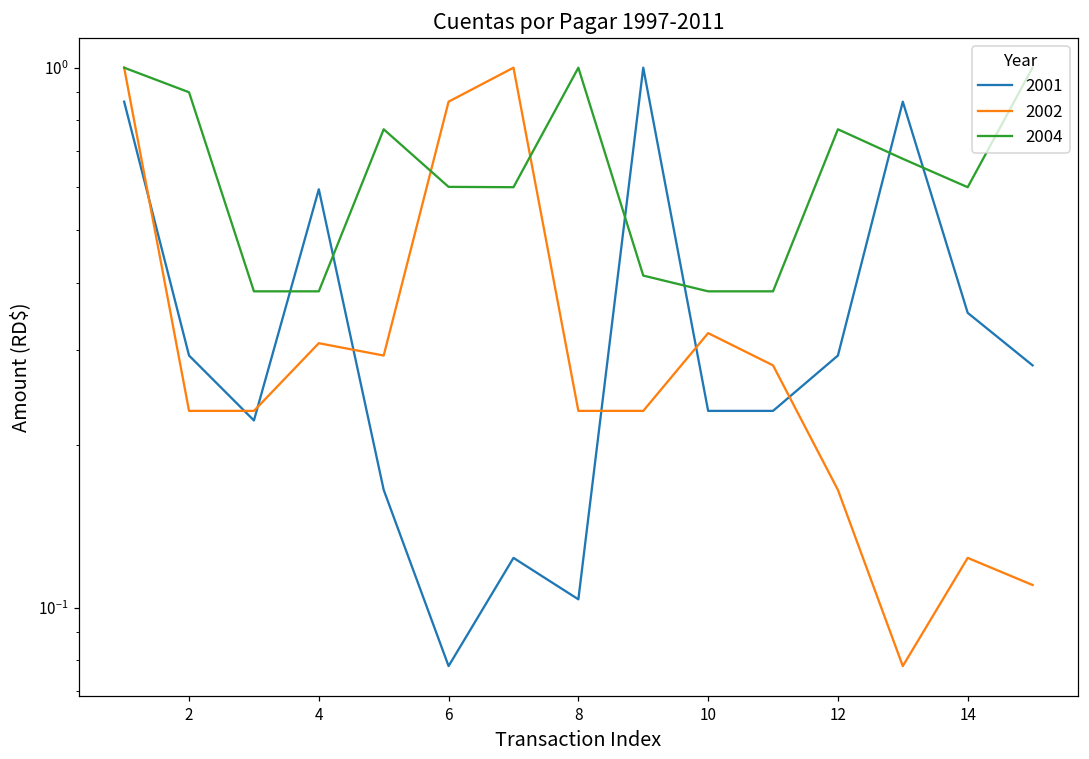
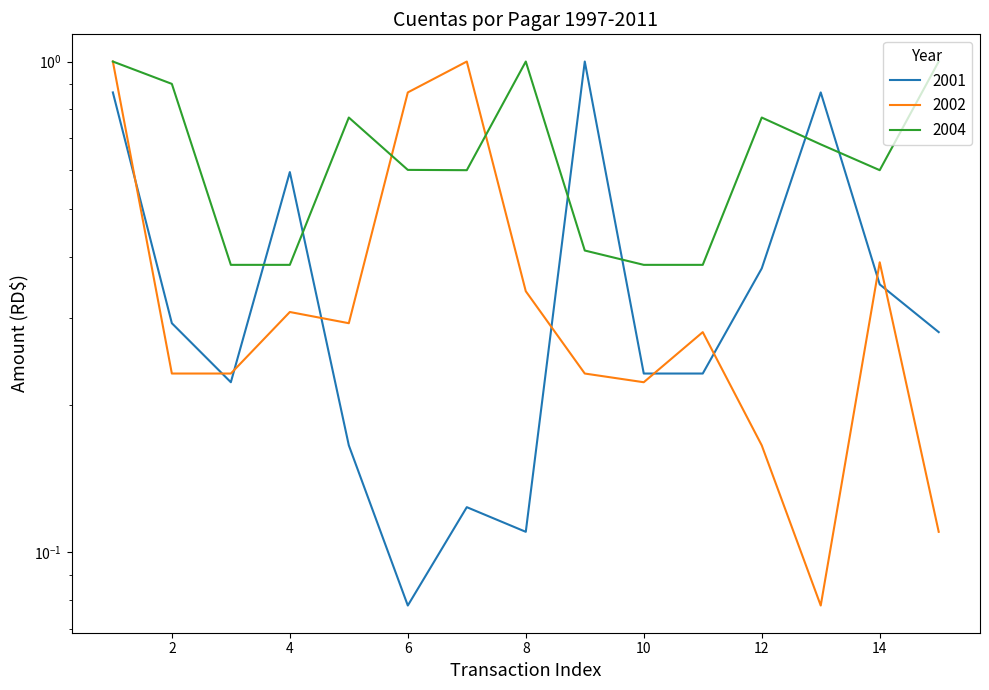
  {
    "2001": {
      "2": 0.29,
      "4": 0.60,
      "6": 0.078,
-     "8": 0.104,
+     "8": 0.110,
      "10": 0.23,
-     "12": 0.29,
+     "12": 0.38,
      "14": 0.35
    },
    "2002": {
      "2": 0.23,
      "4": 0.31,
      "6": 0.87,
-     "8": 0.23,
-     "10": 0.32,
+     "8": 0.34,
+     "10": 0.22,
      "12": 0.165,
-     "14": 0.124
+     "14": 0.39
    },
    "2004": {
      "2": 0.90,
      "4": 0.39,
      "6": 0.60,
      "8": 1.00,
      "10": 0.39,
      "12": 0.77,
      "14": 0.60
    }
  }
